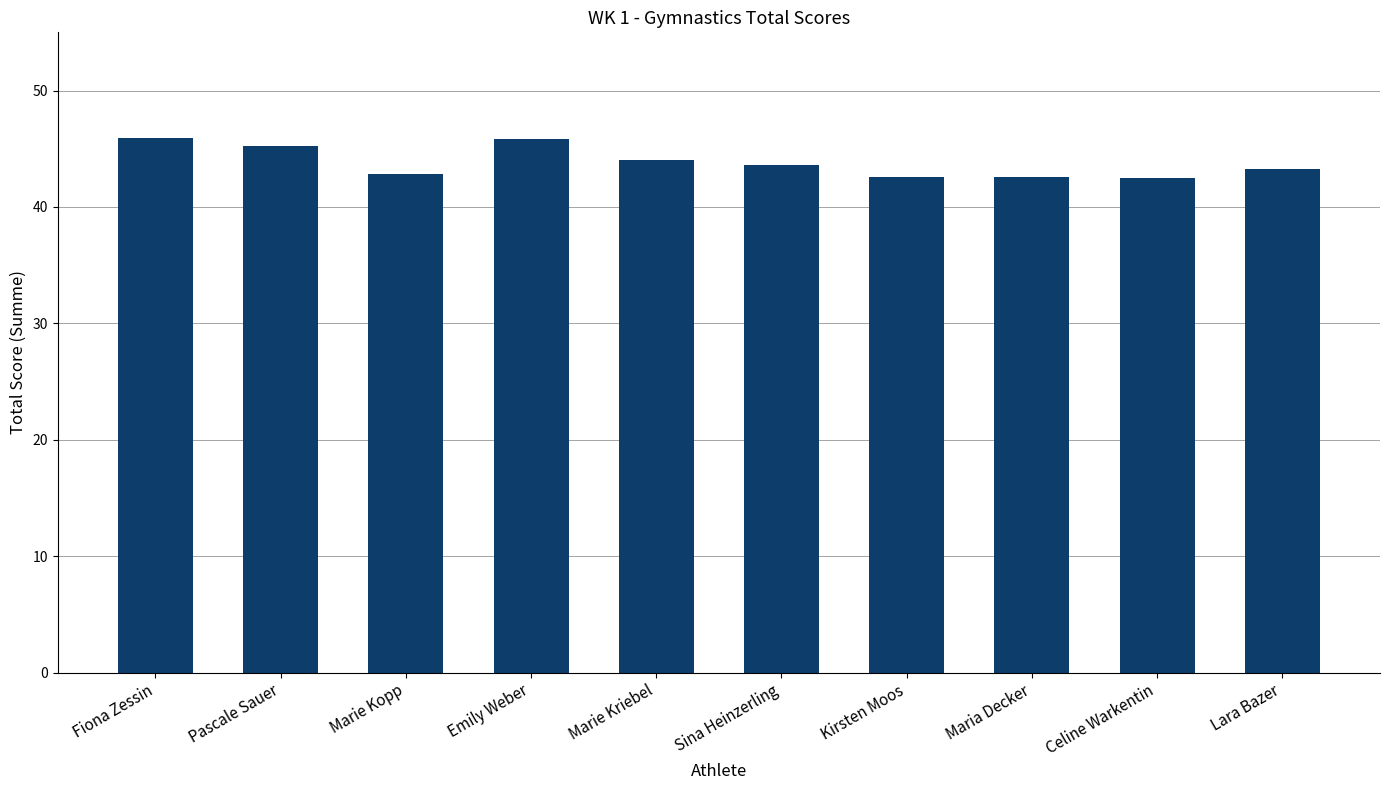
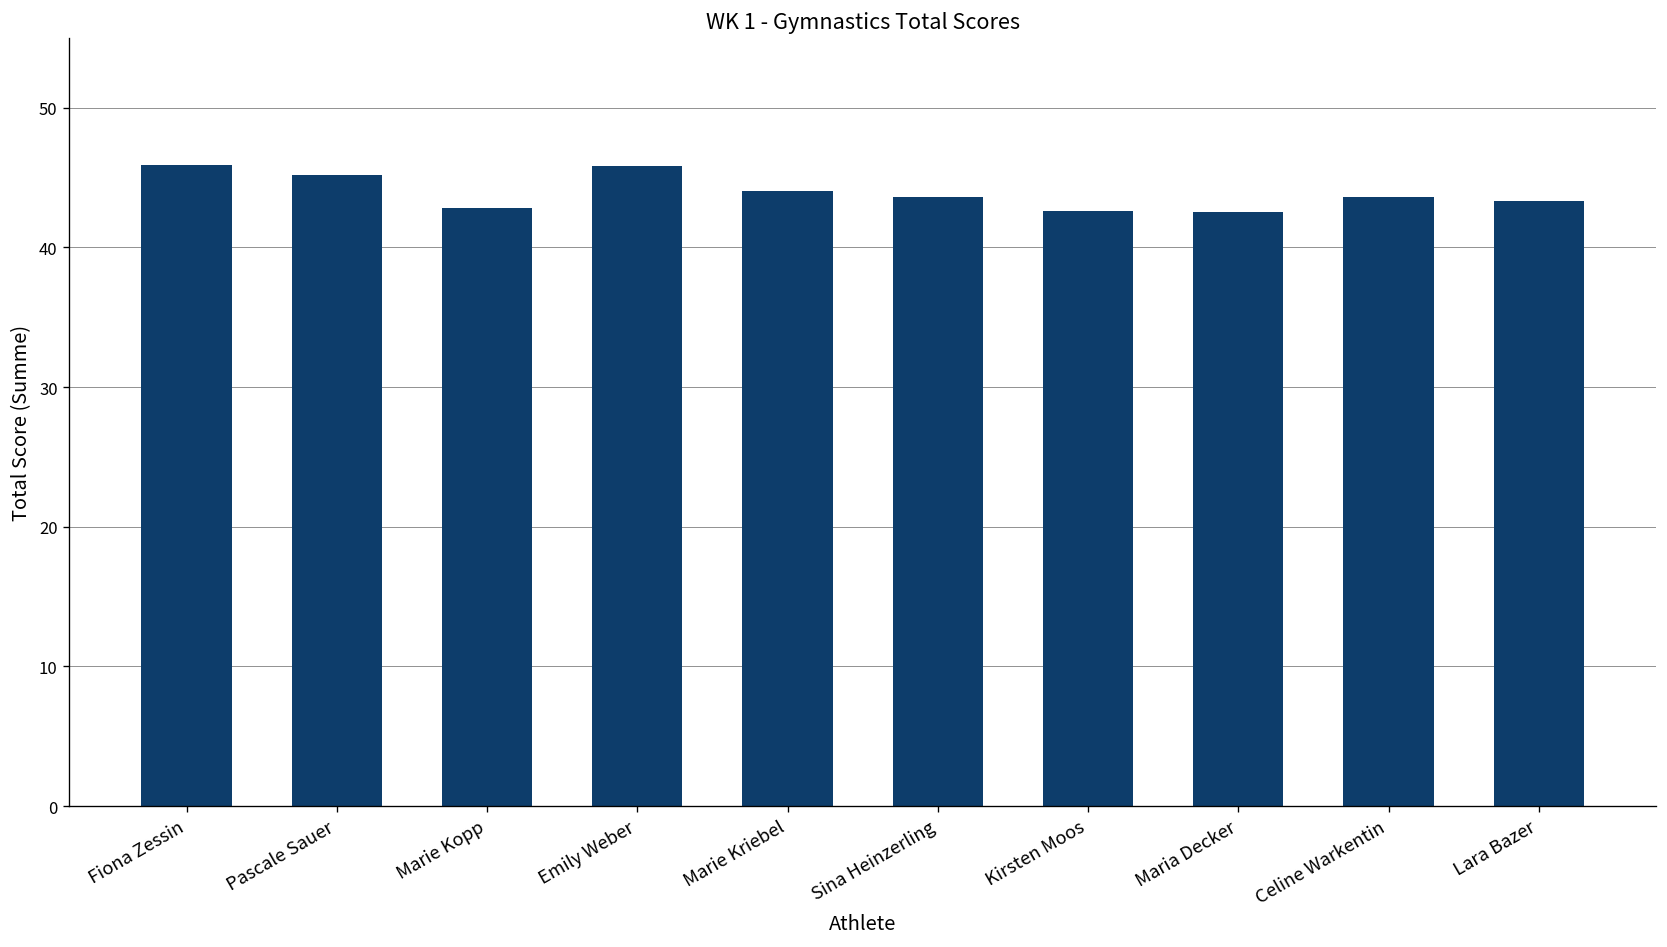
  {
    "Fiona Zessin": 45.9,
    "Pascale Sauer": 45.2,
    "Marie Kopp": 42.8,
    "Emily Weber": 45.8,
    "Marie Kriebel": 44.1,
    "Sina Heinzerling": 43.6,
    "Kirsten Moos": 42.6,
    "Maria Decker": 42.6,
-   "Celine Warkentin": 42.5,
+   "Celine Warkentin": 43.6,
    "Lara Bazer": 43.3
  }
